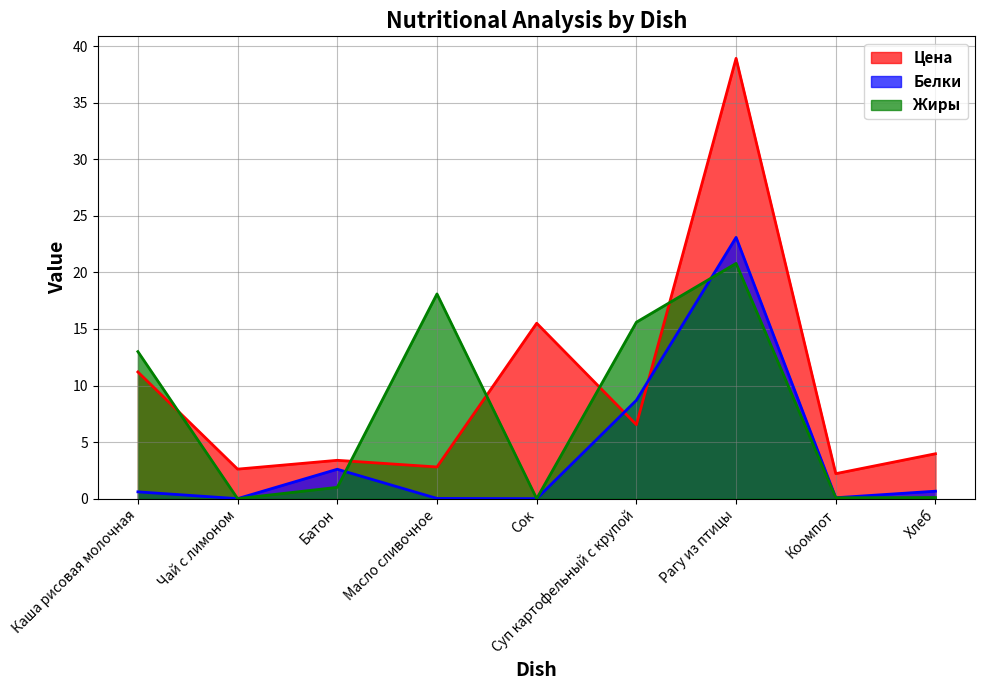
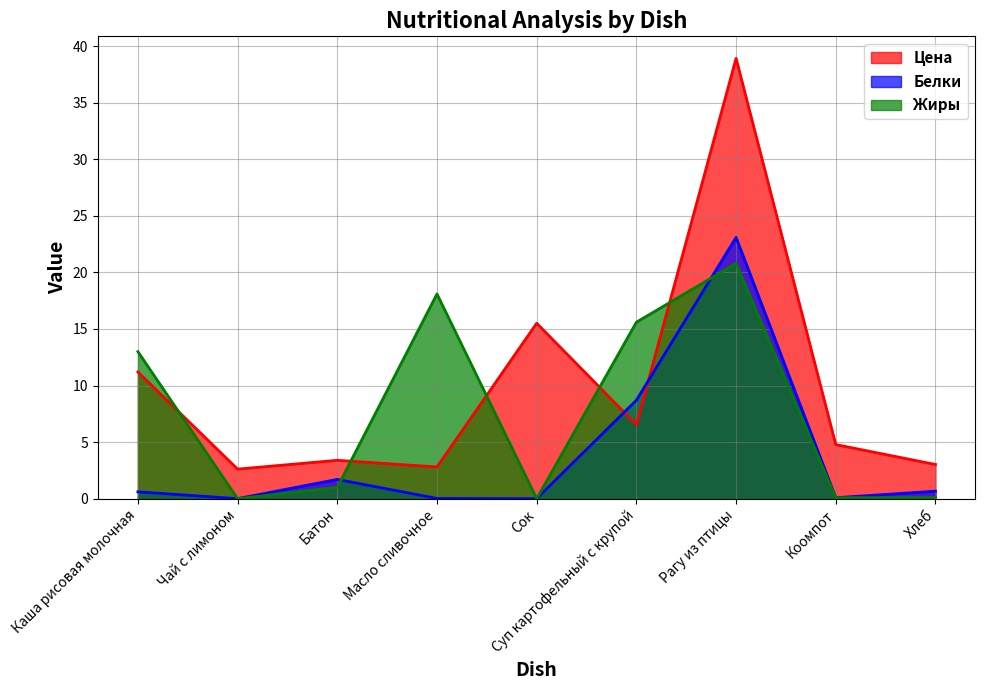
  {
    "Цена": {
      "Каша рисовая молочная": 11.2,
      "Чай с лимоном": 2.6,
      "Батон": 3.4,
      "Масло сливочное": 2.8,
      "Сок": 15.5,
      "Суп картофельный с крупой": 6.5,
      "Рагу из птицы": 38.9,
-     "Коомпот": 2.2,
-     "Хлеб": 4.0
+     "Коомпот": 4.8,
+     "Хлеб": 3.0
    },
    "Белки": {
      "Каша рисовая молочная": 0.6,
-     "Батон": 2.6,
+     "Батон": 1.7,
      "Масло сливочное": 0.0,
      "Суп картофельный с крупой": 8.7,
      "Рагу из птицы": 23.1,
      "Хлеб": 0.7
    },
    "Жиры": {
      "Каша рисовая молочная": 13.0,
      "Батон": 1.0,
      "Масло сливочное": 18.1,
      "Суп картофельный с крупой": 15.6,
      "Рагу из птицы": 20.8,
      "Хлеб": 0.1
    }
  }
